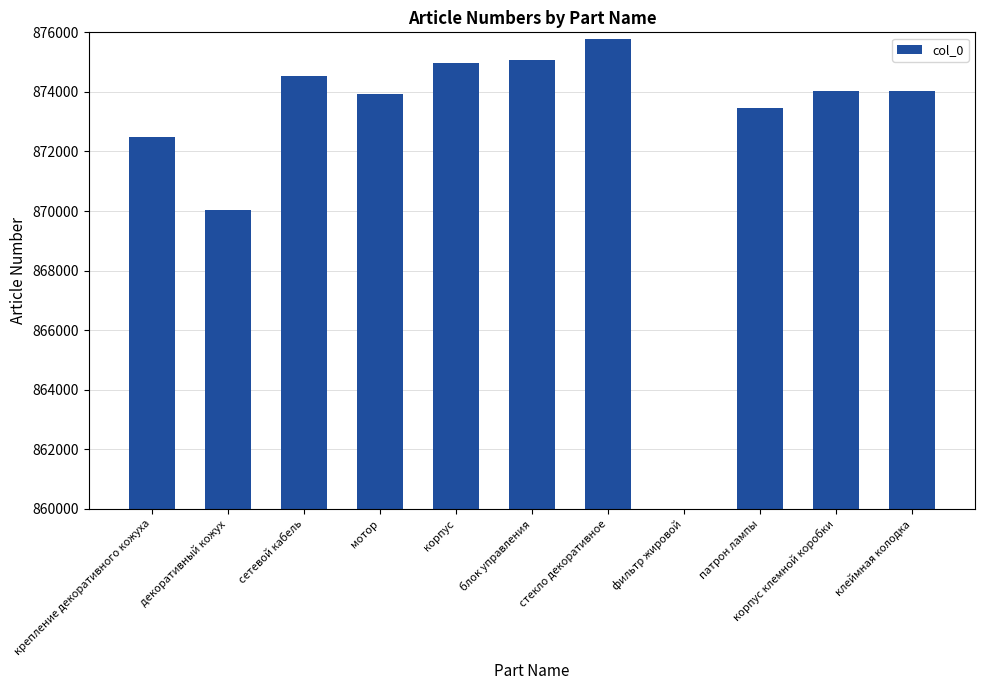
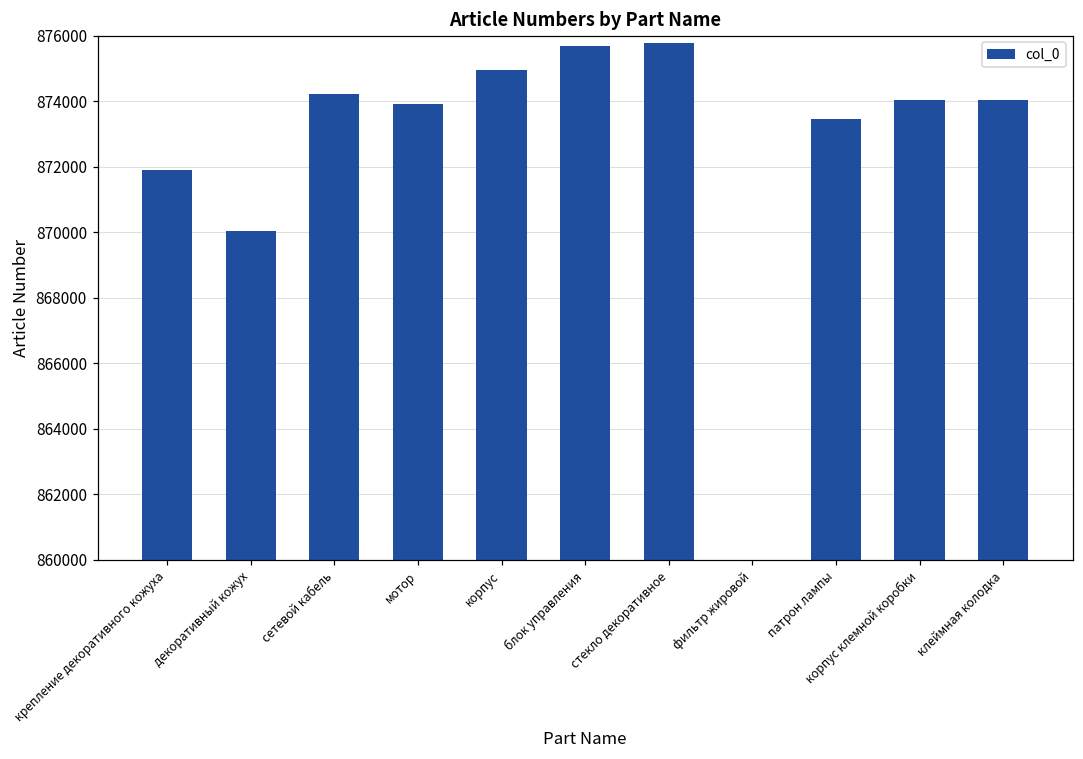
  {
-   "крепление декоративного кожуха": 872500,
+   "крепление декоративного кожуха": 871900,
    "декоративный кожух": 870000,
-   "сетевой кабель": 874500,
+   "сетевой кабель": 874200,
    "мотор": 873900,
    "корпус": 875000,
-   "блок управления": 875100,
+   "блок управления": 875700,
    "стекло декоративное": 875800,
    "фильтр жировой": 859900,
    "патрон лампы": 873500,
    "корпус клемной коробки": 874000,
    "клеймная колодка": 874000
  }
